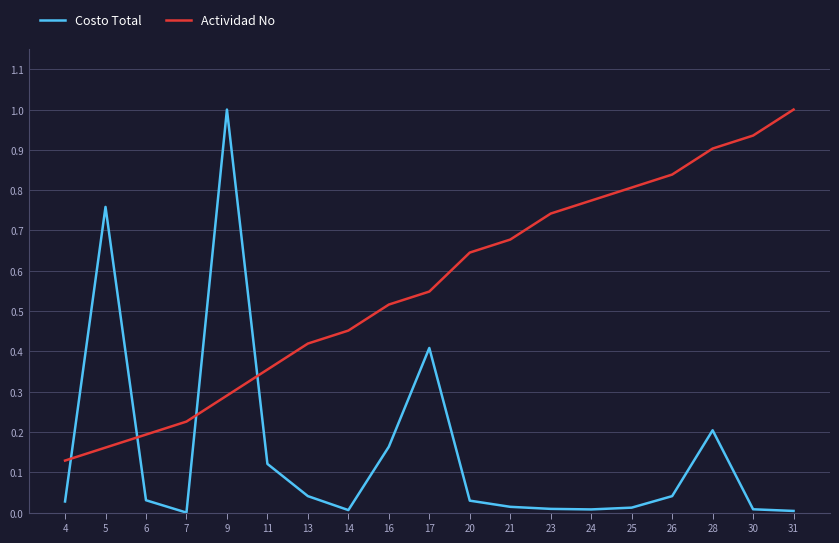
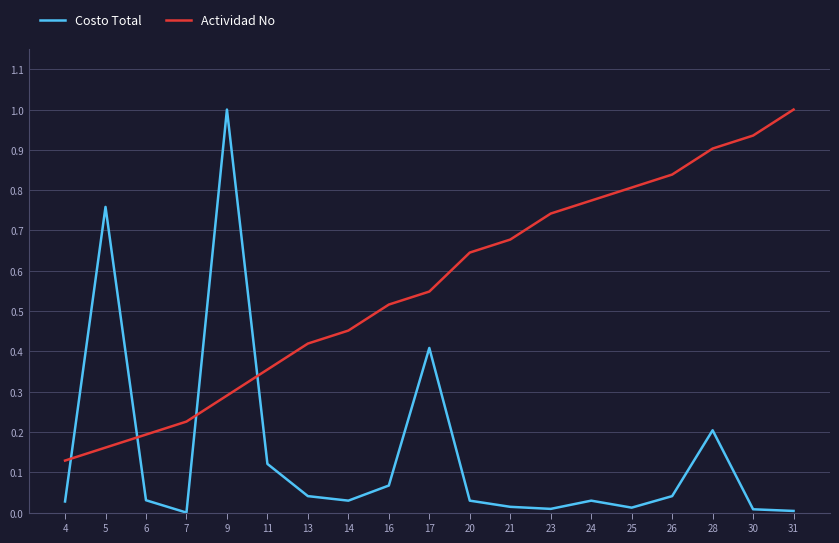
  {
    "Costo Total": {
      "4": 0.03,
      "5": 0.76,
      "6": 0.03,
      "7": 0.00,
      "9": 1.00,
      "11": 0.12,
      "13": 0.04,
-     "14": 0.01,
-     "16": 0.16,
+     "14": 0.03,
+     "16": 0.07,
      "17": 0.41,
      "20": 0.03,
      "21": 0.01,
      "23": 0.01,
-     "24": 0.01,
+     "24": 0.03,
      "25": 0.01,
      "26": 0.04,
      "28": 0.20,
      "30": 0.01,
      "31": 0.00
    },
    "Actividad No": {
      "4": 0.13,
      "5": 0.16,
      "6": 0.19,
      "7": 0.23,
      "9": 0.29,
      "11": 0.35,
      "13": 0.42,
      "14": 0.45,
      "16": 0.52,
      "17": 0.55,
      "20": 0.65,
      "21": 0.68,
      "23": 0.74,
      "24": 0.77,
      "25": 0.81,
      "26": 0.84,
      "28": 0.90,
      "30": 0.94,
      "31": 1.00
    }
  }
